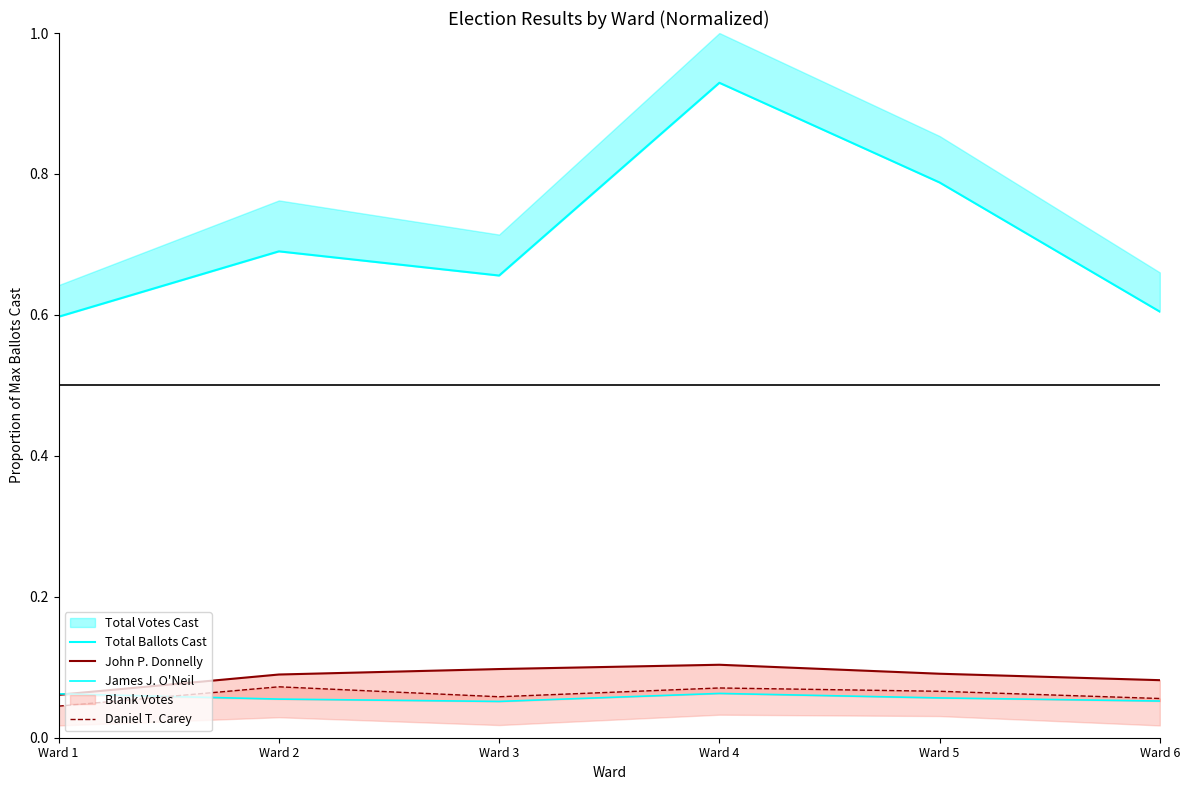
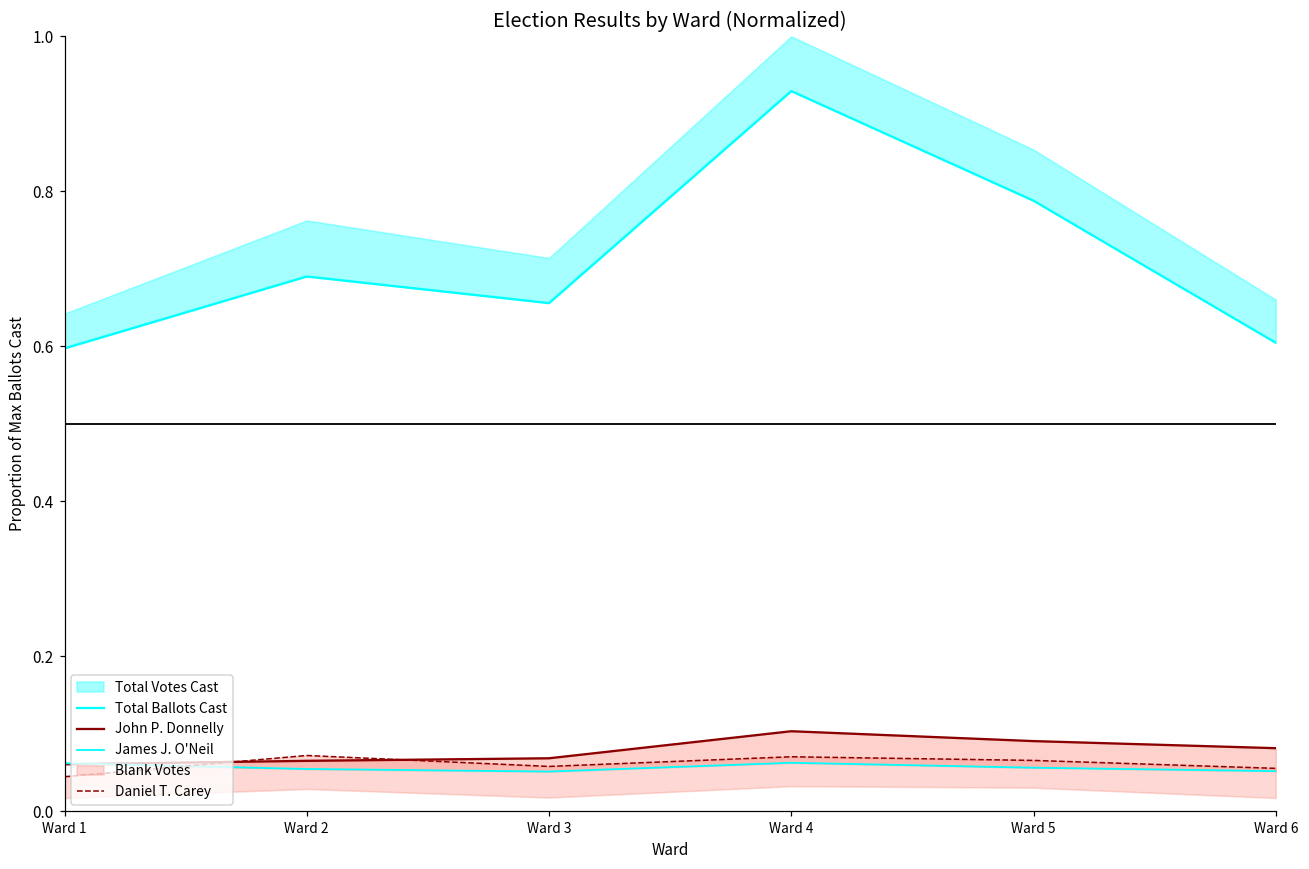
  {
    "John P. Donnelly": {
-     "Ward 2": 0.09,
-     "Ward 3": 0.10
+     "Ward 2": 0.07,
+     "Ward 3": 0.07
    }
  }
